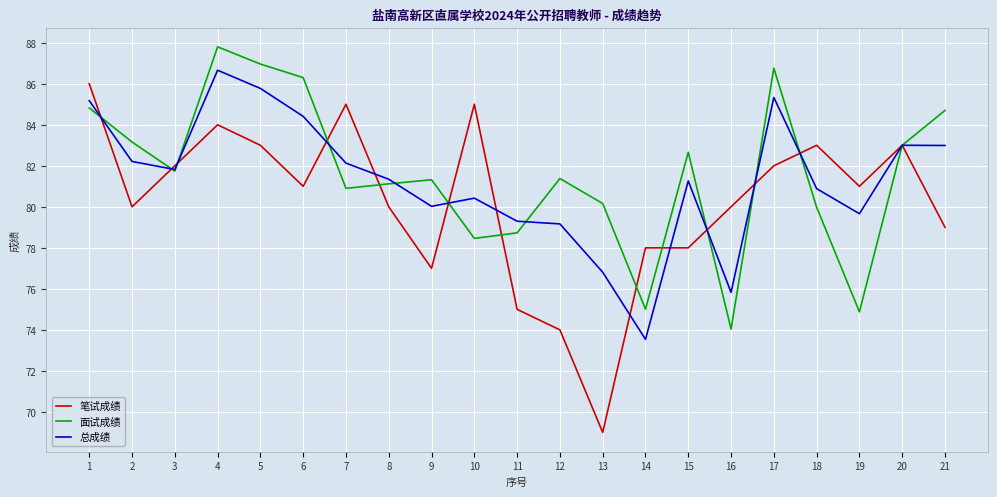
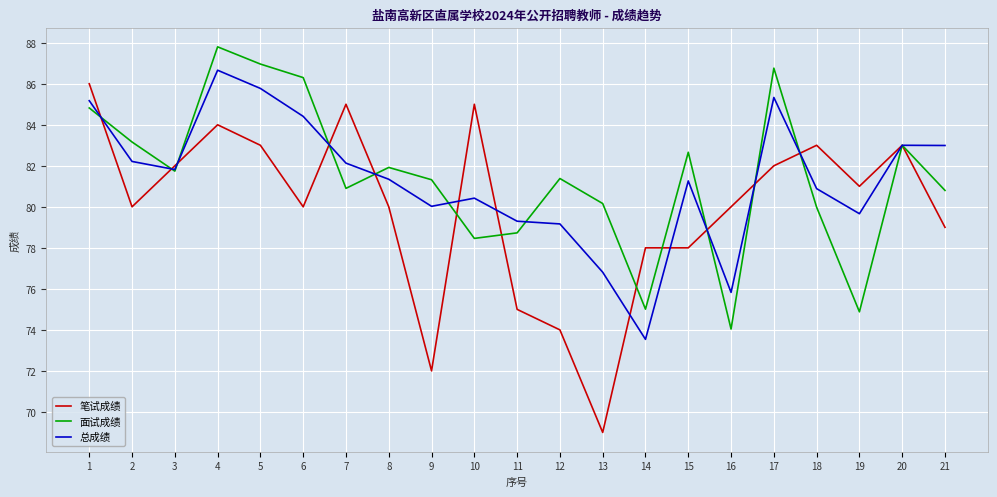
  {
    "笔试成绩": {
      "1": 86,
      "2": 80,
      "3": 82,
      "4": 84,
      "5": 83,
-     "6": 81,
+     "6": 80,
      "7": 85,
      "8": 80,
-     "9": 77,
+     "9": 72,
      "10": 85,
      "11": 75,
      "12": 74,
      "13": 69,
      "14": 78,
      "15": 78,
      "16": 80,
      "17": 82,
      "18": 83,
      "19": 81,
      "21": 79
    },
    "面试成绩": {
      "1": 84.8,
      "2": 83.2,
      "4": 87.8,
      "5": 87.0,
      "6": 86.3,
      "7": 80.9,
-     "8": 81.1,
+     "8": 81.9,
      "9": 81.3,
      "10": 78.5,
      "11": 78.7,
      "12": 81.4,
      "13": 80.2,
      "14": 75.0,
      "15": 82.7,
      "16": 74.0,
      "17": 86.8,
      "18": 80.0,
      "19": 74.9,
-     "21": 84.7
+     "21": 80.8
    },
    "总成绩": {
      "1": 85.2,
      "2": 82.2,
      "4": 86.7,
      "5": 85.8,
      "6": 84.4,
      "7": 82.1,
      "8": 81.3,
      "9": 80.0,
      "10": 80.4,
      "11": 79.3,
      "12": 79.2,
      "13": 76.8,
      "14": 73.5,
      "15": 81.3,
      "16": 75.8,
      "17": 85.3,
      "18": 80.9,
      "19": 79.7,
      "21": 83.0
    }
  }
